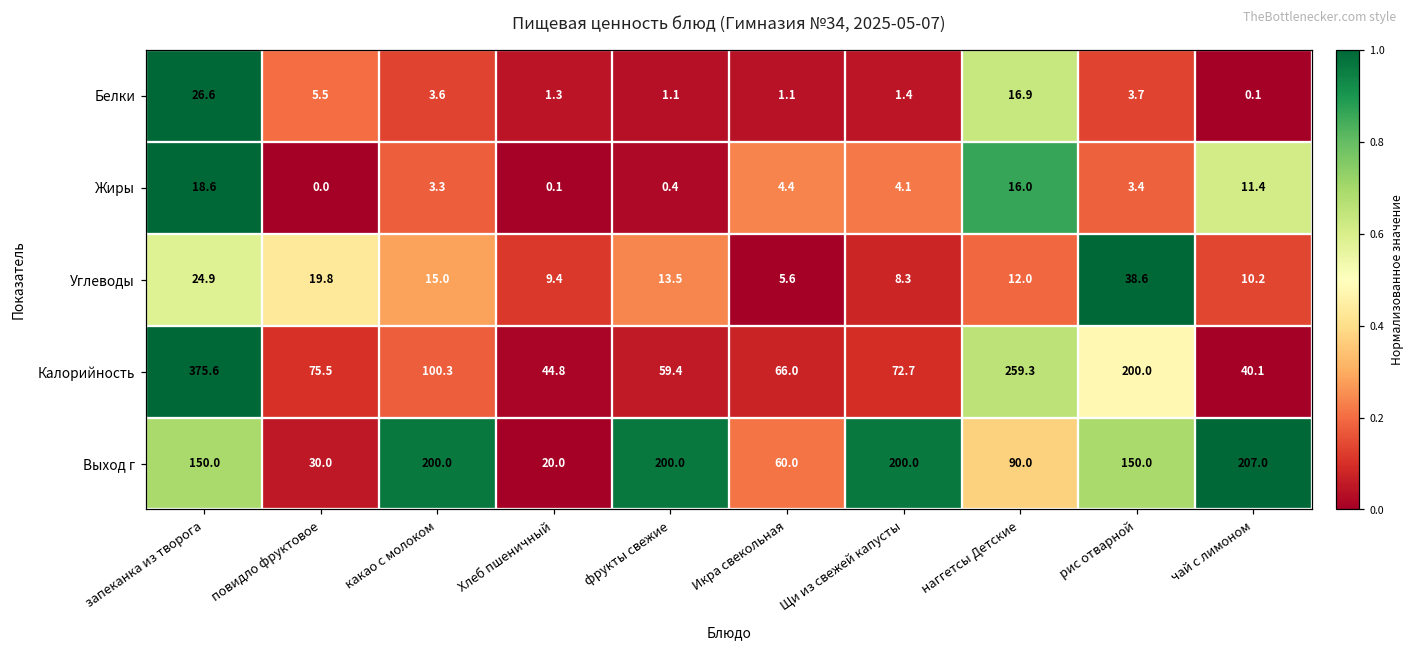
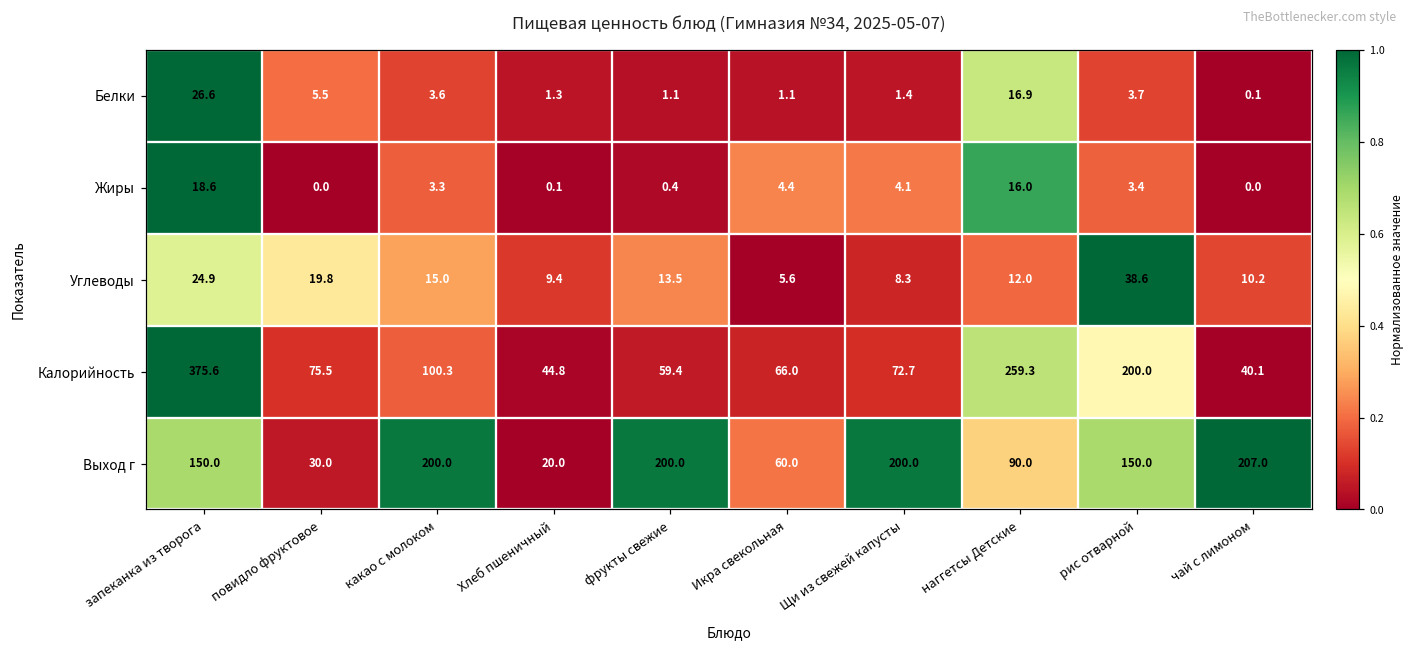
  {
    "Белки": {
      "запеканка из творога": 26.6,
      "повидло фруктовое": 5.5,
      "какао с молоком": 3.6,
      "Хлеб пшеничный": 1.3,
      "фрукты свежие": 1.1,
      "Икра свекольная": 1.1,
      "Щи из свежей капусты": 1.4,
      "наггетсы Детские": 16.9,
      "рис отварной": 3.7,
      "чай с лимоном": 0.1
    },
    "Жиры": {
      "запеканка из творога": 18.6,
      "повидло фруктовое": 0.0,
      "какао с молоком": 3.3,
      "Хлеб пшеничный": 0.1,
      "фрукты свежие": 0.4,
      "Икра свекольная": 4.4,
      "Щи из свежей капусты": 4.1,
      "наггетсы Детские": 16.0,
      "рис отварной": 3.4,
-     "чай с лимоном": 11.4
+     "чай с лимоном": 0.0
    },
    "Углеводы": {
      "запеканка из творога": 24.9,
      "повидло фруктовое": 19.8,
      "какао с молоком": 15.0,
      "Хлеб пшеничный": 9.4,
      "фрукты свежие": 13.5,
      "Икра свекольная": 5.6,
      "Щи из свежей капусты": 8.3,
      "наггетсы Детские": 12.0,
      "рис отварной": 38.6,
      "чай с лимоном": 10.2
    },
    "Калорийность": {
      "запеканка из творога": 375.6,
      "повидло фруктовое": 75.5,
      "какао с молоком": 100.3,
      "Хлеб пшеничный": 44.8,
      "фрукты свежие": 59.4,
      "Икра свекольная": 66.0,
      "Щи из свежей капусты": 72.7,
      "наггетсы Детские": 259.3,
      "рис отварной": 200.0,
      "чай с лимоном": 40.1
    },
    "Выход г": {
      "запеканка из творога": 150.0,
      "повидло фруктовое": 30.0,
      "какао с молоком": 200.0,
      "Хлеб пшеничный": 20.0,
      "фрукты свежие": 200.0,
      "Икра свекольная": 60.0,
      "Щи из свежей капусты": 200.0,
      "наггетсы Детские": 90.0,
      "рис отварной": 150.0,
      "чай с лимоном": 207.0
    }
  }
